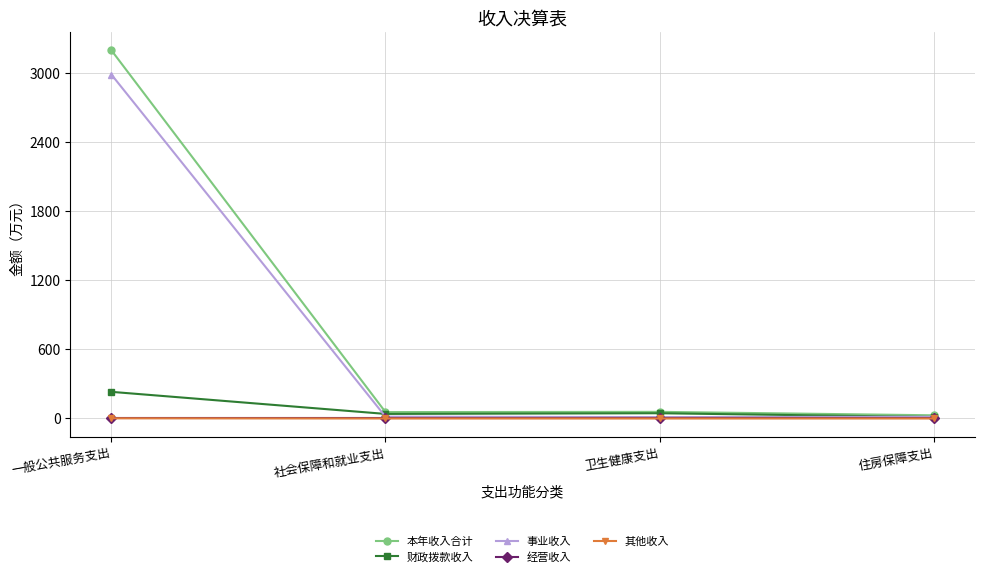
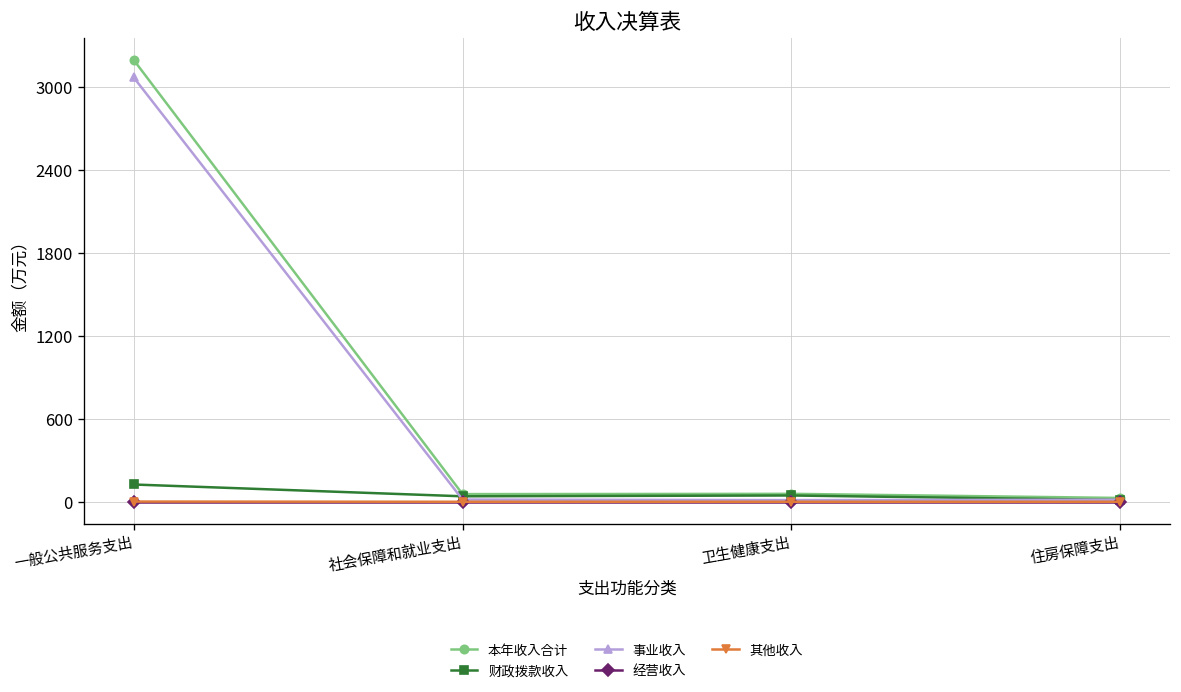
  {
    "本年收入合计": {
      "一般公共服务支出": 3200
    },
    "财政拨款收入": {
-     "一般公共服务支出": 230
+     "一般公共服务支出": 120
    },
    "事业收入": {
-     "一般公共服务支出": 2990
+     "一般公共服务支出": 3070
    },
    "其他收入": {
      "一般公共服务支出": 0
    }
  }
